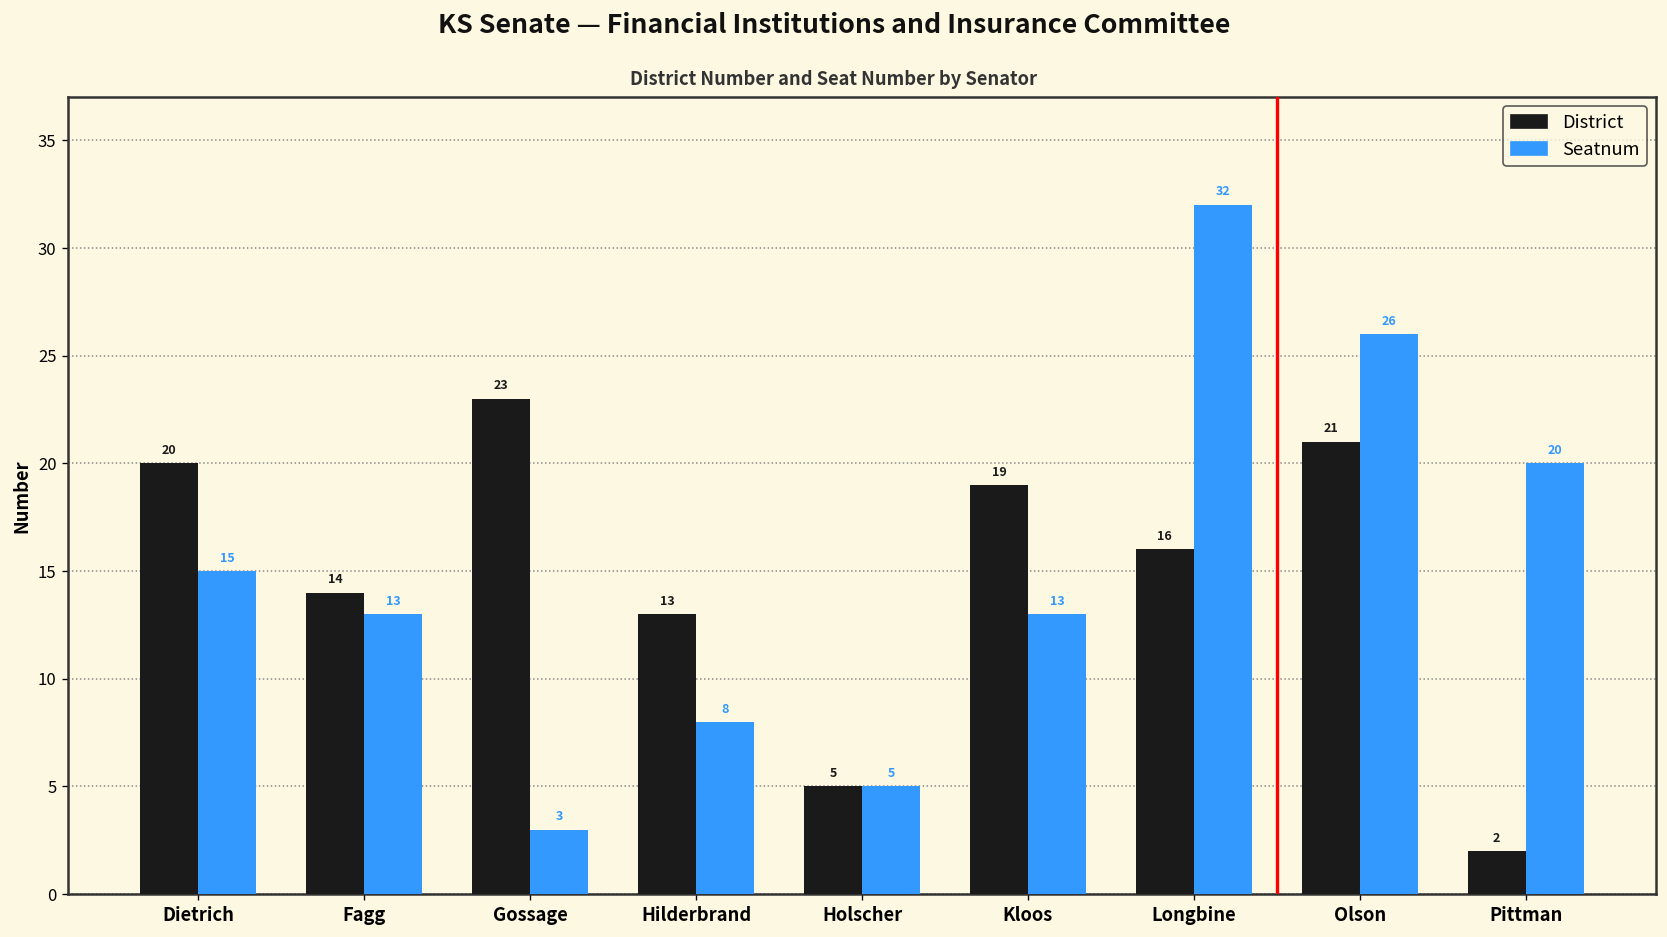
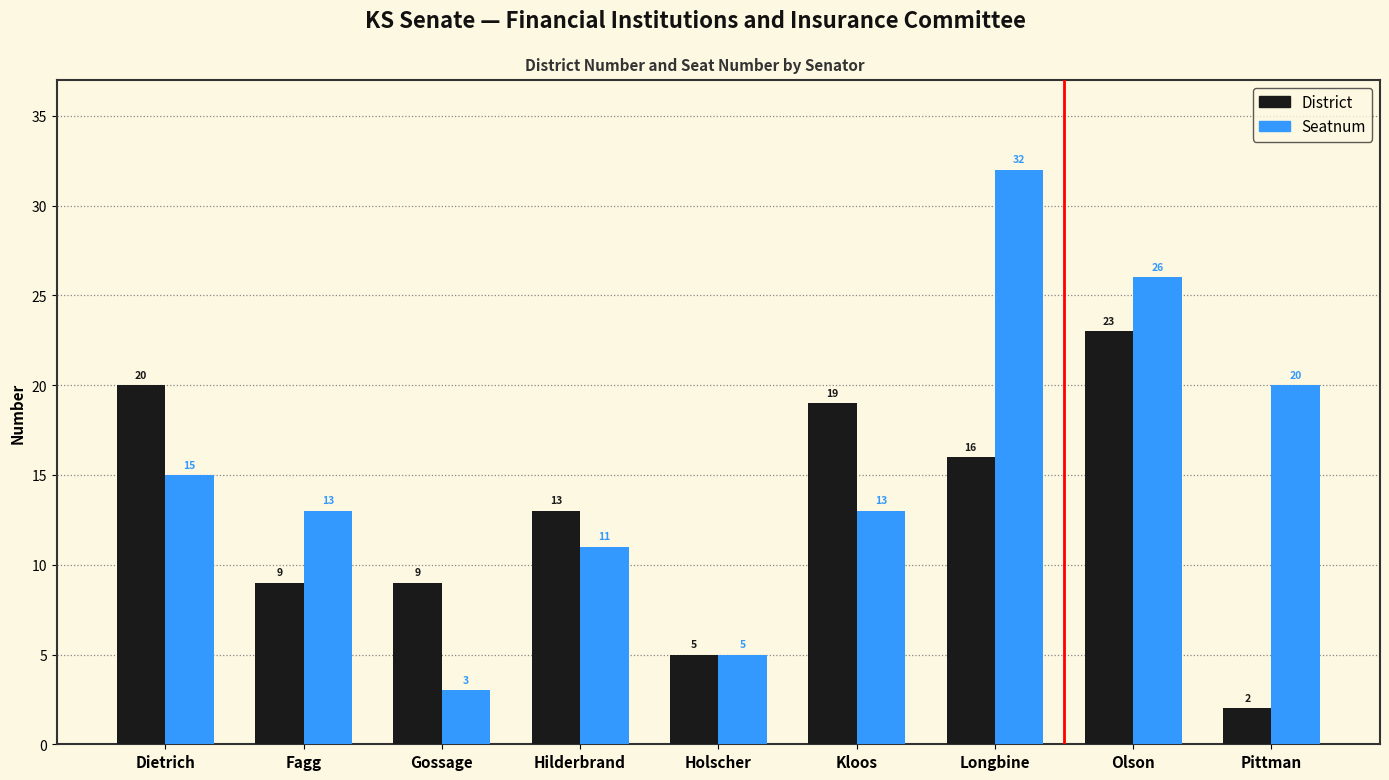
  {
    "District": {
      "Dietrich": 20,
-     "Fagg": 14,
-     "Gossage": 23,
+     "Fagg": 9,
+     "Gossage": 9,
      "Hilderbrand": 13,
      "Holscher": 5,
      "Kloos": 19,
      "Longbine": 16,
-     "Olson": 21,
+     "Olson": 23,
      "Pittman": 2
    },
    "Seatnum": {
      "Dietrich": 15,
      "Fagg": 13,
      "Gossage": 3,
-     "Hilderbrand": 8,
+     "Hilderbrand": 11,
      "Holscher": 5,
      "Kloos": 13,
      "Longbine": 32,
      "Olson": 26,
      "Pittman": 20
    }
  }
